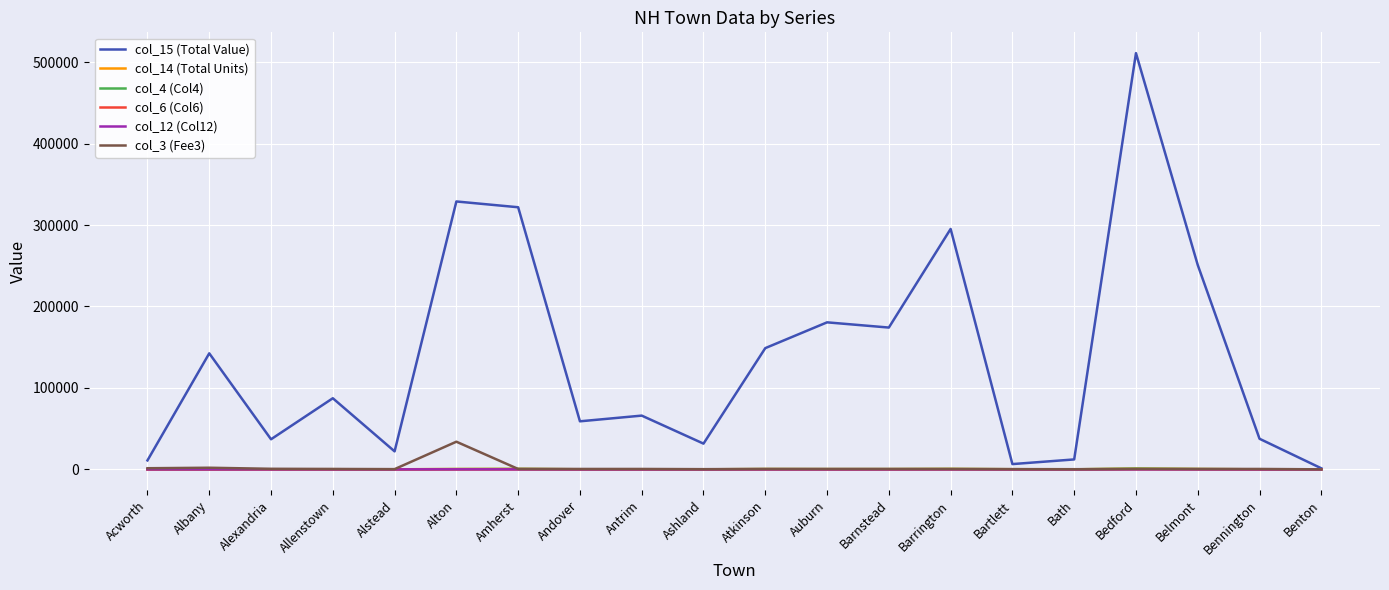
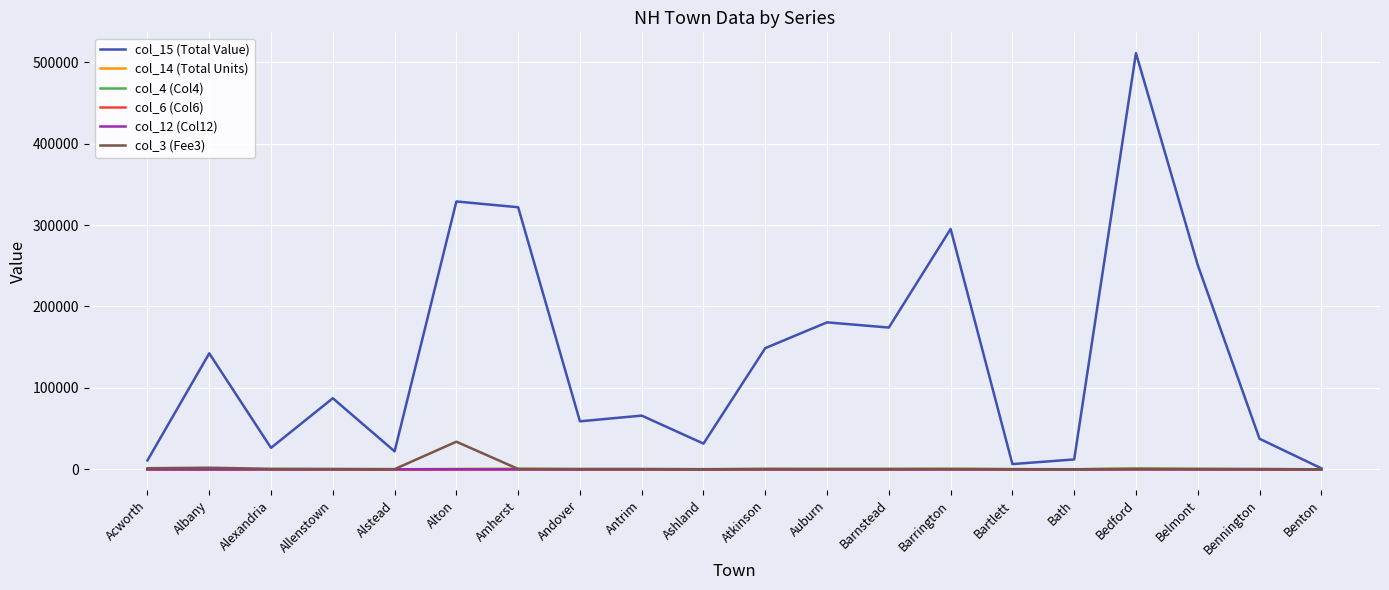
  {
    "col_15 (Total Value)": {
      "Acworth": 10000,
      "Albany": 140000,
-     "Alexandria": 40000,
+     "Alexandria": 30000,
      "Allenstown": 90000,
      "Alstead": 20000,
      "Alton": 330000,
      "Amherst": 320000,
      "Andover": 60000,
      "Antrim": 70000,
      "Ashland": 30000,
      "Atkinson": 150000,
      "Auburn": 180000,
      "Barnstead": 170000,
      "Barrington": 300000,
      "Bartlett": 10000,
      "Bath": 10000,
      "Bedford": 510000,
      "Belmont": 250000,
      "Bennington": 40000
    },
    "col_12 (Col12)": {
      "Alton": 0
    },
    "col_3 (Fee3)": {
      "Alton": 30000
    }
  }
